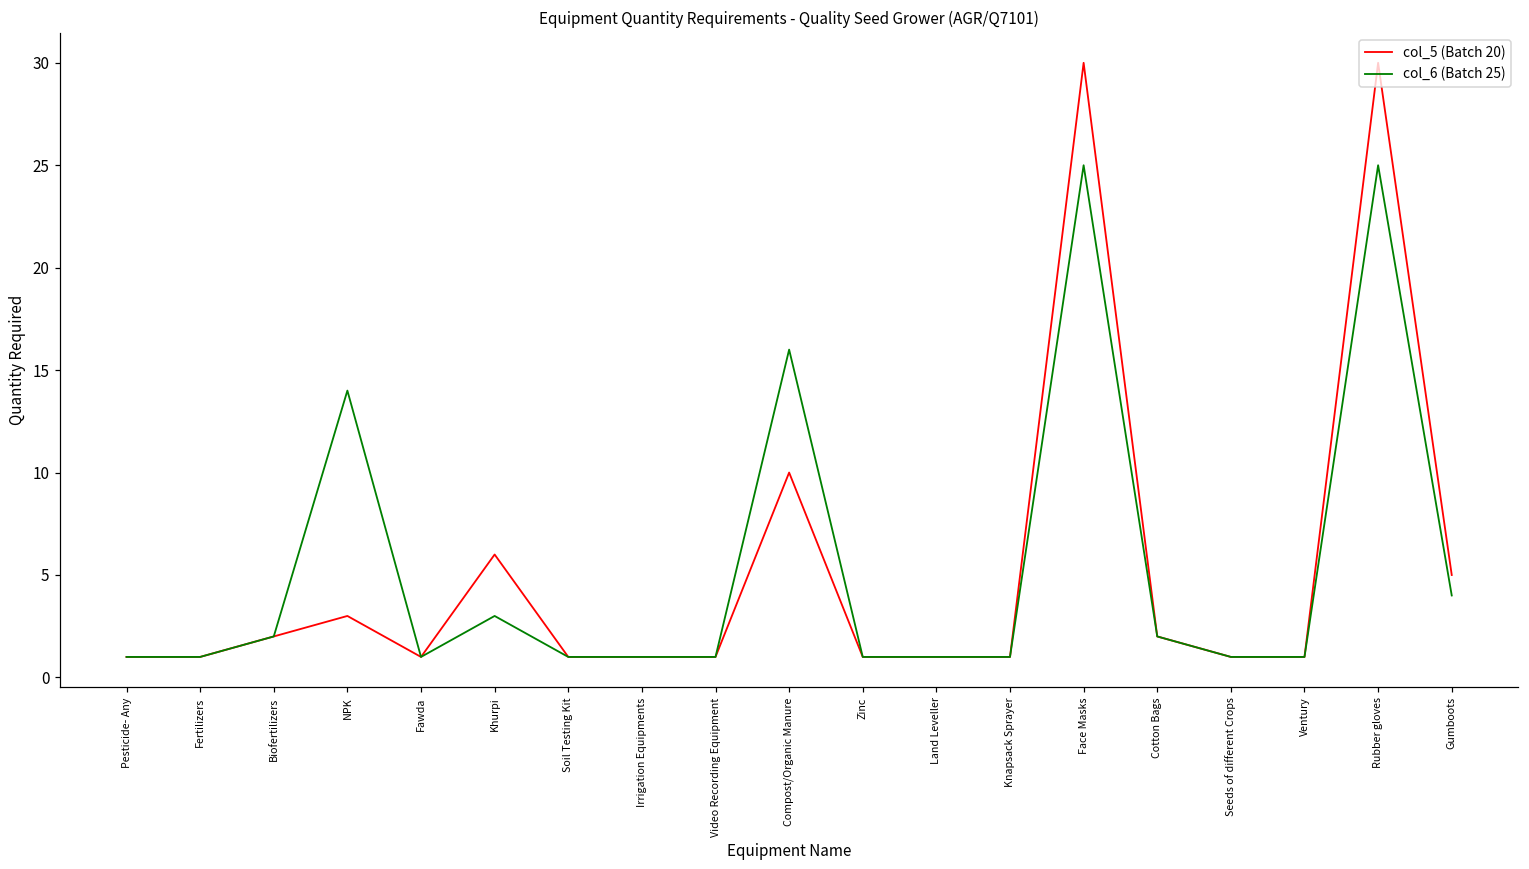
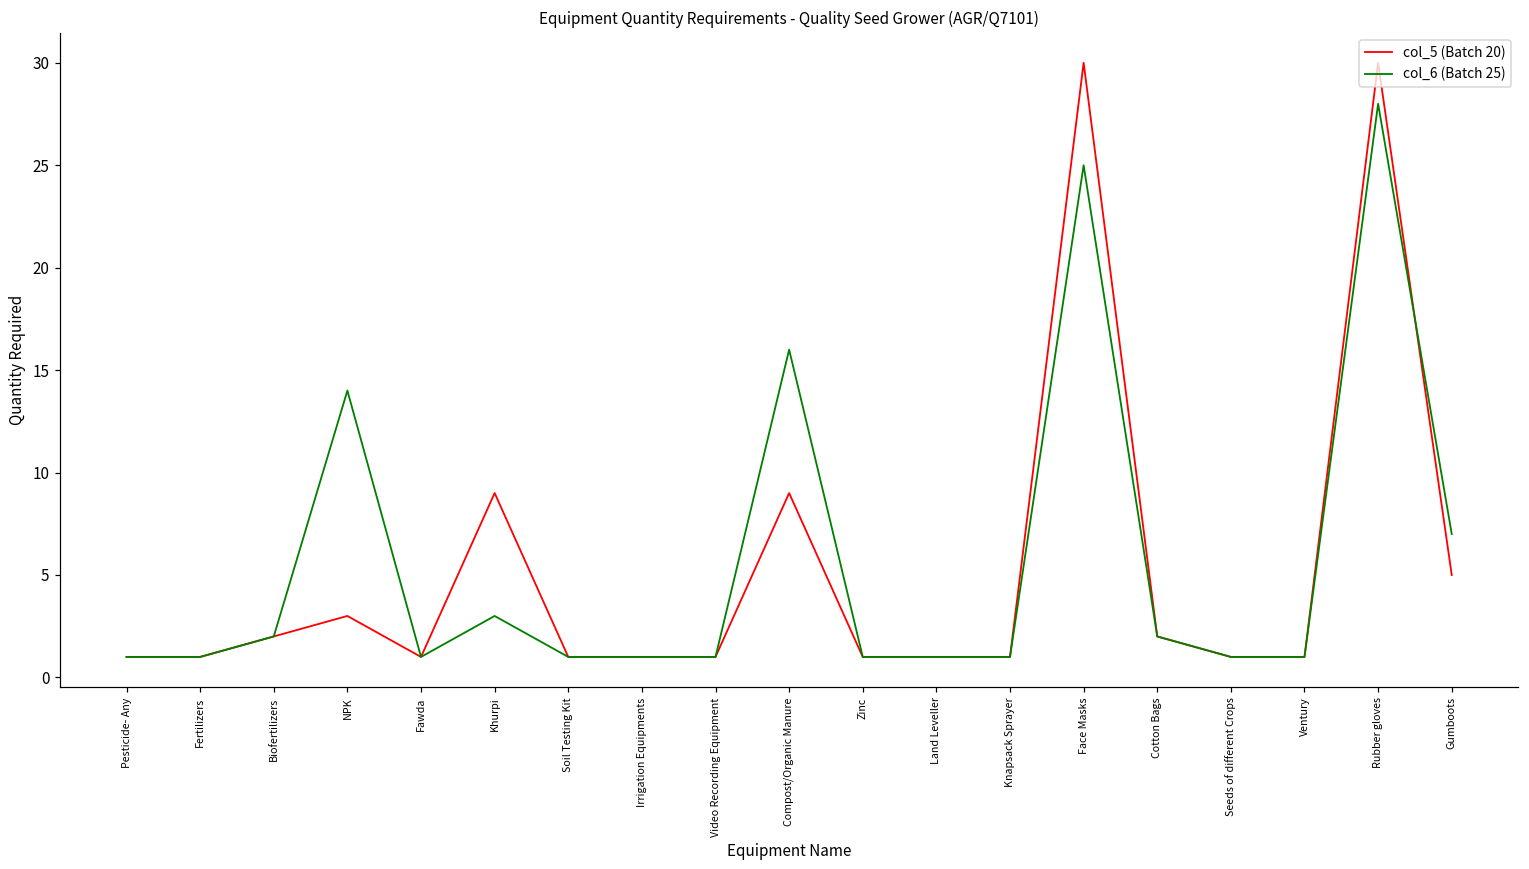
  {
    "col_5 (Batch 20)": {
      "NPK": 3,
-     "Khurpi": 6,
-     "Compost/Organic Manure": 10,
+     "Khurpi": 9,
+     "Compost/Organic Manure": 9,
      "Face Masks": 30,
      "Gumboots": 5
    },
    "col_6 (Batch 25)": {
      "NPK": 14,
      "Khurpi": 3,
      "Compost/Organic Manure": 16,
      "Face Masks": 25,
-     "Rubber gloves": 25,
-     "Gumboots": 4
+     "Rubber gloves": 28,
+     "Gumboots": 7
    }
  }
